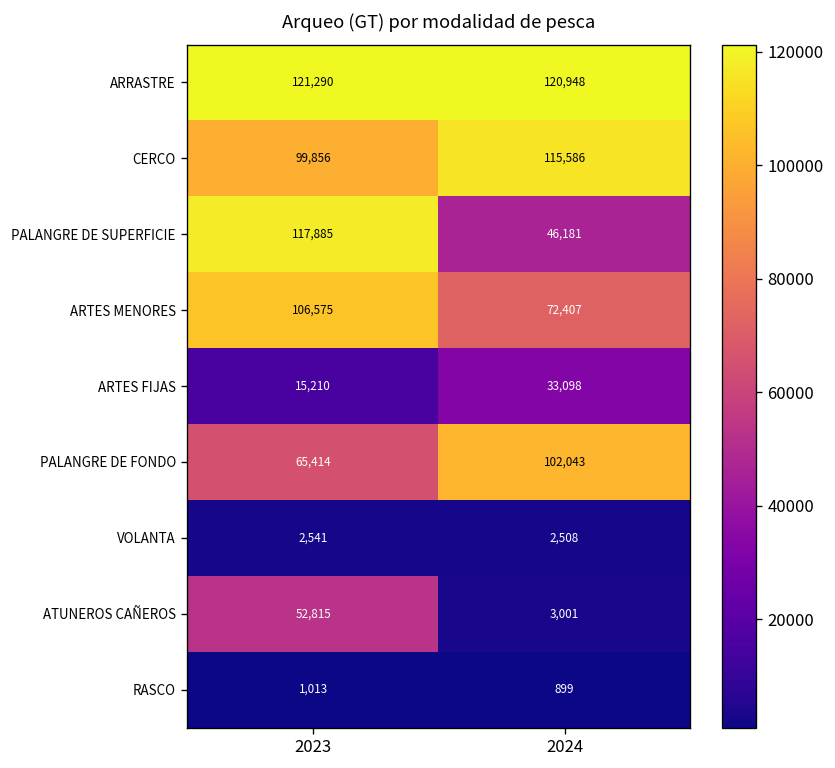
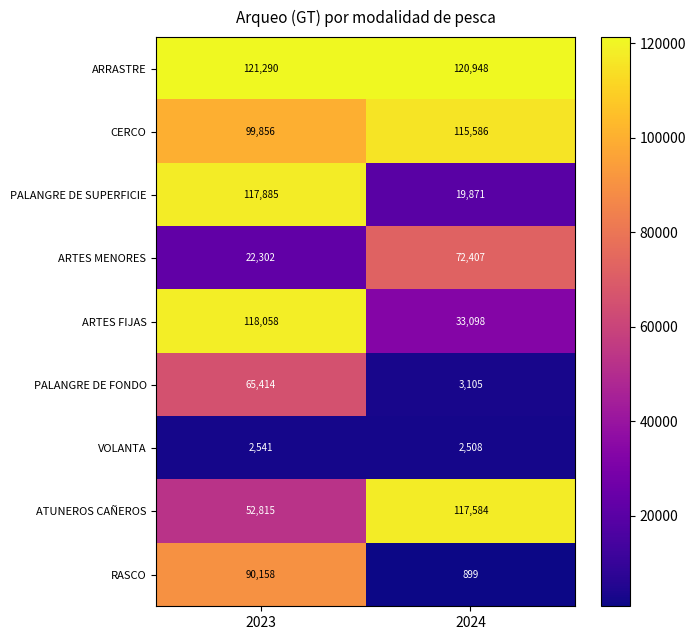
  {
    "ARRASTRE": {
      "2023": "121,290",
      "2024": "120,948"
    },
    "CERCO": {
      "2023": "99,856",
      "2024": "115,586"
    },
    "PALANGRE DE SUPERFICIE": {
      "2023": "117,885",
-     "2024": "46,181"
+     "2024": "19,871"
    },
    "ARTES MENORES": {
-     "2023": "106,575",
+     "2023": "22,302",
      "2024": "72,407"
    },
    "ARTES FIJAS": {
-     "2023": "15,210",
+     "2023": "118,058",
      "2024": "33,098"
    },
    "PALANGRE DE FONDO": {
      "2023": "65,414",
-     "2024": "102,043"
+     "2024": "3,105"
    },
    "VOLANTA": {
      "2023": "2,541",
      "2024": "2,508"
    },
    "ATUNEROS CAÑEROS": {
      "2023": "52,815",
-     "2024": "3,001"
+     "2024": "117,584"
    },
    "RASCO": {
-     "2023": "1,013",
+     "2023": "90,158",
      "2024": "899"
    }
  }
